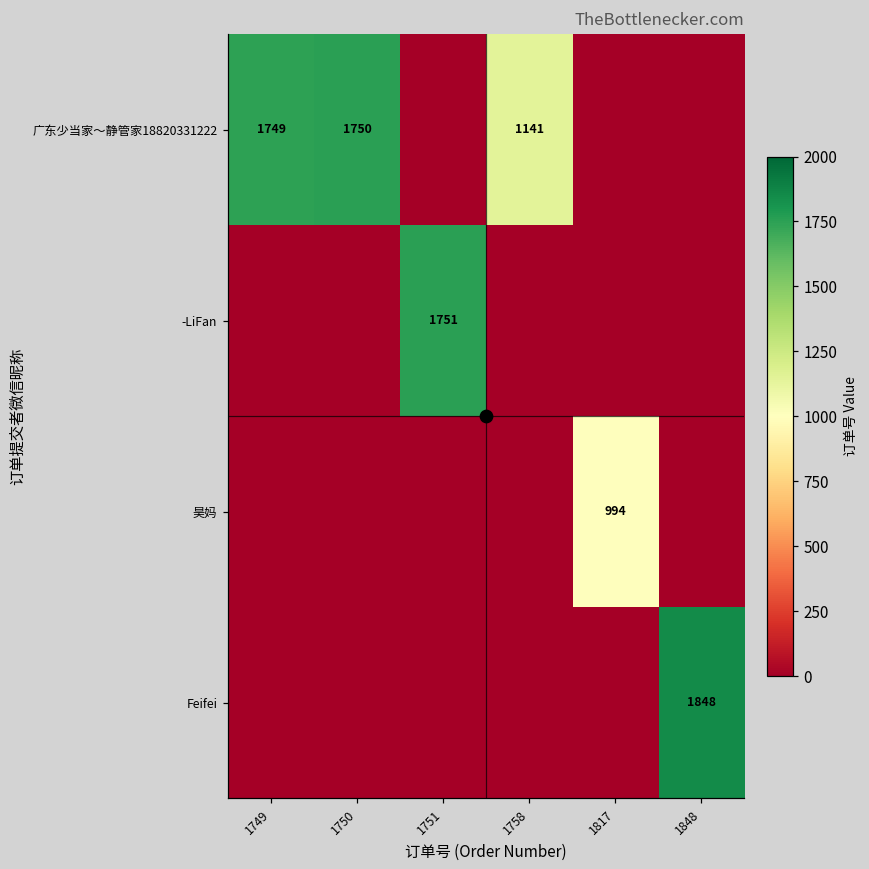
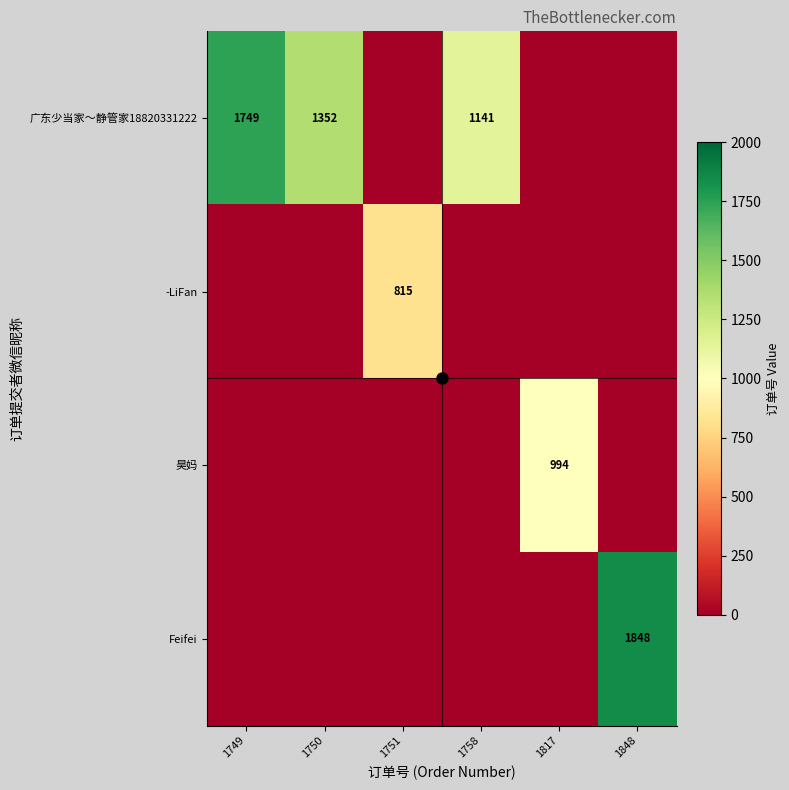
  {
    "广东少当家～静管家18820331222": {
      "1749": 1749,
-     "1750": 1750,
+     "1750": 1352,
      "1758": 1141
    },
    "-LiFan": {
-     "1751": 1751
+     "1751": 815
    },
    "昊妈": {
      "1817": 994
    },
    "Feifei": {
      "1848": 1848
    }
  }
